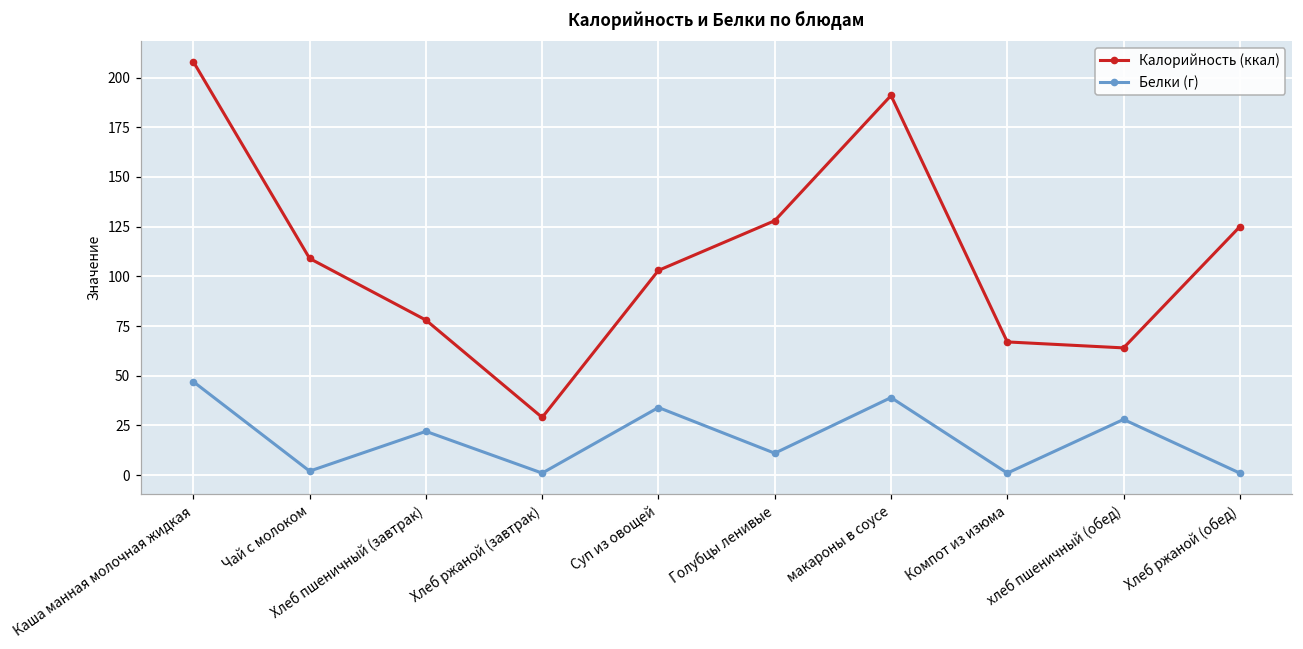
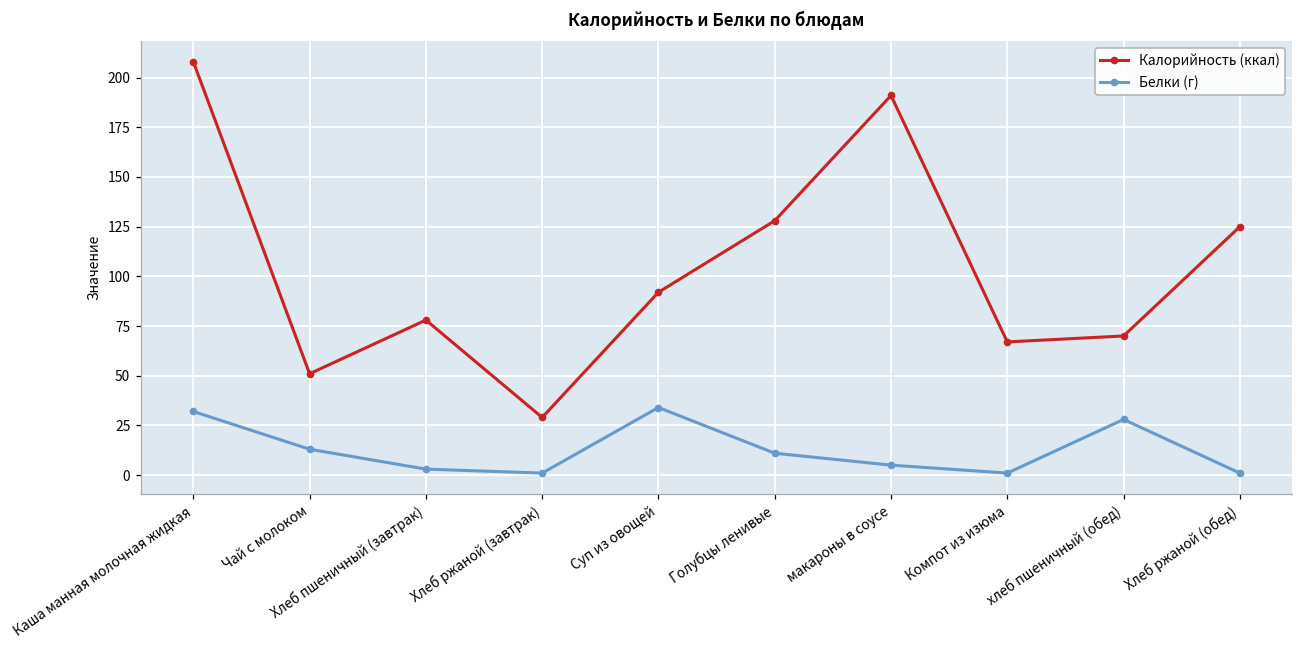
  {
    "Калорийность (ккал)": {
      "Каша манная молочная жидкая": 208,
-     "Чай с молоком": 109,
+     "Чай с молоком": 51,
      "Хлеб пшеничный (завтрак)": 78,
      "Хлеб ржаной (завтрак)": 29,
-     "Суп из овощей": 103,
+     "Суп из овощей": 92,
      "Голубцы ленивые": 128,
      "макароны в соусе": 191,
      "Компот из изюма": 67,
-     "хлеб пшеничный (обед)": 64,
+     "хлеб пшеничный (обед)": 70,
      "Хлеб ржаной (обед)": 125
    },
    "Белки (г)": {
-     "Каша манная молочная жидкая": 47,
-     "Чай с молоком": 2,
-     "Хлеб пшеничный (завтрак)": 22,
+     "Каша манная молочная жидкая": 32,
+     "Чай с молоком": 13,
+     "Хлеб пшеничный (завтрак)": 3,
      "Хлеб ржаной (завтрак)": 1,
      "Суп из овощей": 34,
      "Голубцы ленивые": 11,
-     "макароны в соусе": 39,
+     "макароны в соусе": 5,
      "Компот из изюма": 1,
      "хлеб пшеничный (обед)": 28,
      "Хлеб ржаной (обед)": 1
    }
  }
